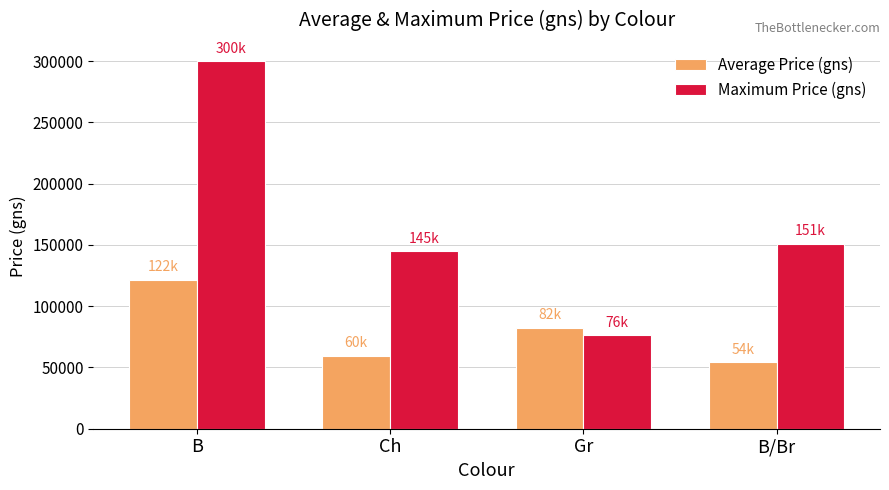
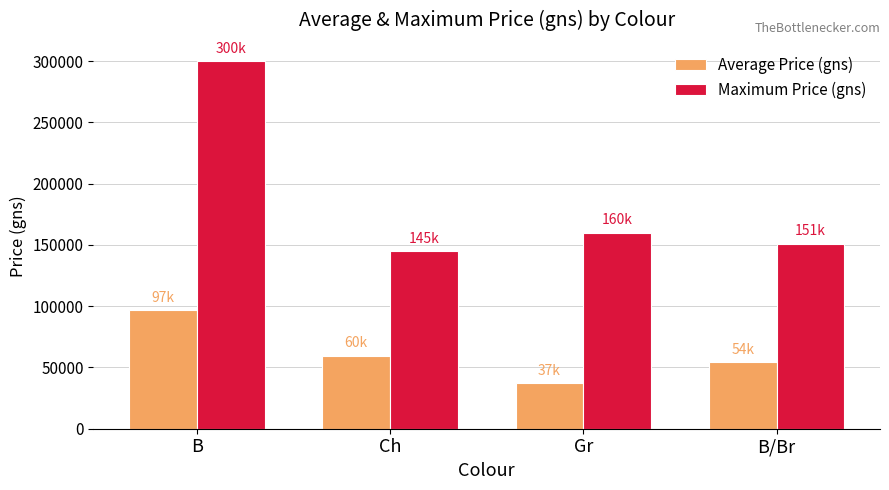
  {
    "Average Price (gns)": {
-     "B": "122k",
+     "B": "97k",
      "Ch": "60k",
-     "Gr": "82k",
+     "Gr": "37k",
      "B/Br": "54k"
    },
    "Maximum Price (gns)": {
      "B": "300k",
      "Ch": "145k",
-     "Gr": "76k",
+     "Gr": "160k",
      "B/Br": "151k"
    }
  }
